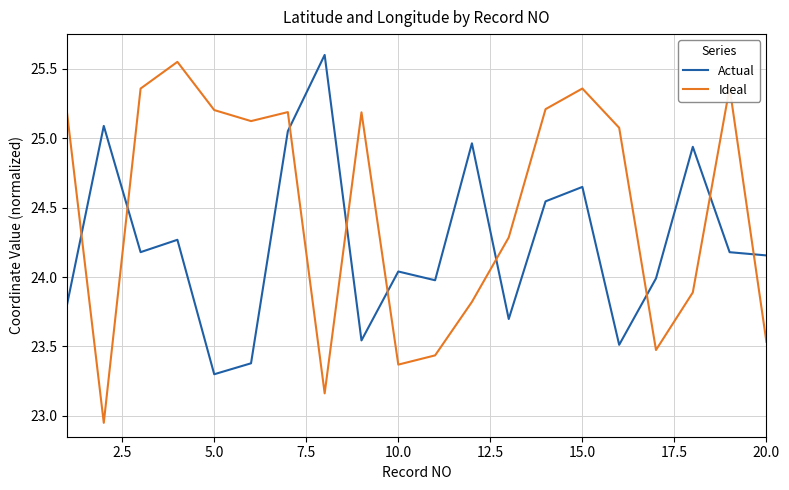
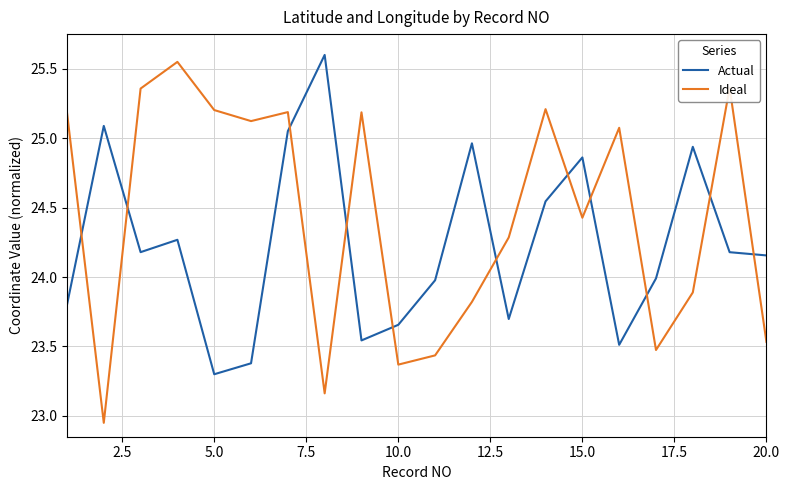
  {
    "Actual": {
      "5.0": 23.30,
-     "10.0": 24.04,
-     "15.0": 24.65,
+     "10.0": 23.66,
+     "15.0": 24.86,
      "20.0": 24.16
    },
    "Ideal": {
      "5.0": 25.20,
      "10.0": 23.37,
-     "15.0": 25.36,
+     "15.0": 24.43,
      "20.0": 23.53
    }
  }
